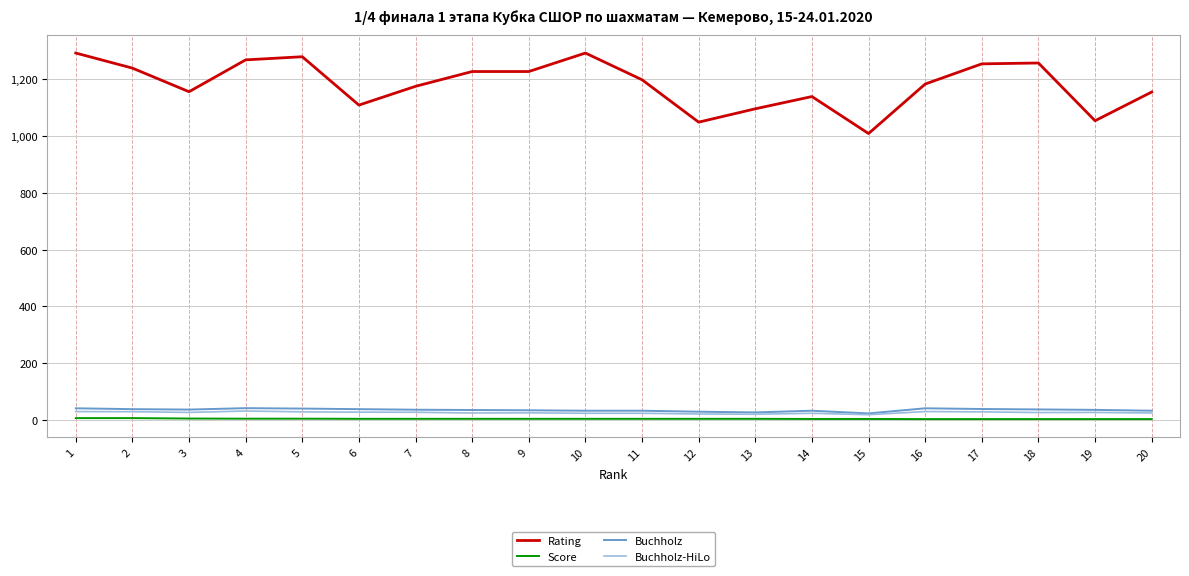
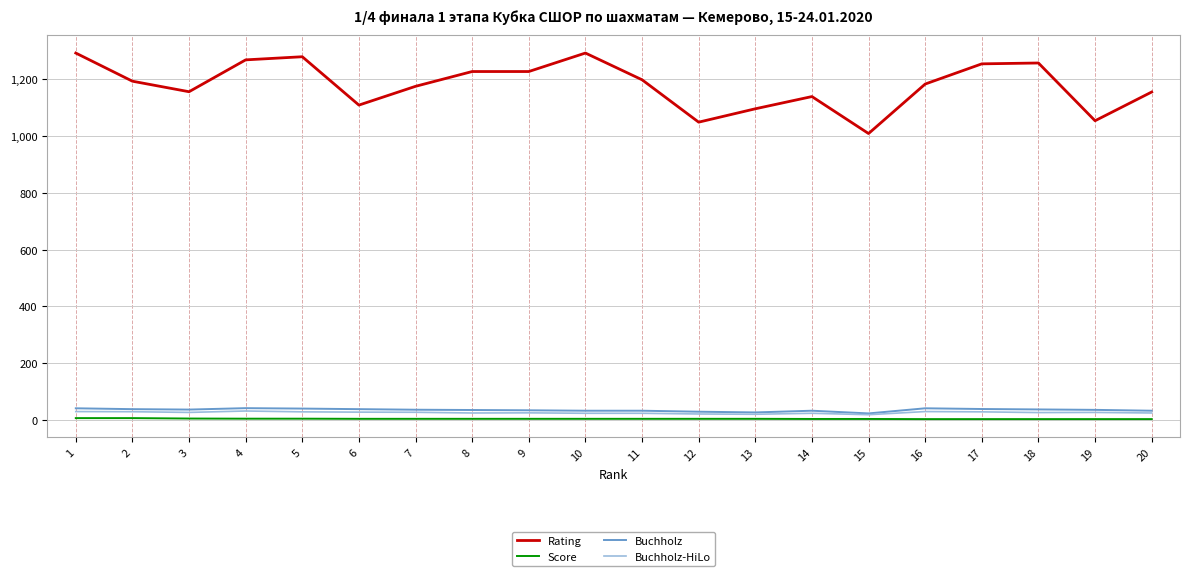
  {
    "Rating": {
      "1": "1,290",
-     "2": "1,240",
+     "2": "1,190",
      "3": "1,160",
      "4": "1,270",
      "5": "1,280",
      "6": "1,110",
      "7": "1,170",
      "8": "1,230",
      "9": "1,230",
      "10": "1,290",
      "11": "1,200",
      "12": "1,050",
      "13": "1,100",
      "14": "1,140",
      "15": "1,010",
      "16": "1,180",
      "17": "1,250",
      "18": "1,260",
      "19": "1,050",
      "20": "1,150"
    },
    "Score": {
      "1": "10",
      "2": "10",
      "3": "10",
      "4": "10",
      "5": "10",
      "6": "10",
      "7": "10",
      "8": "10",
      "9": "10",
      "10": "10",
      "11": "10",
      "12": "10",
      "13": "10",
      "14": "0",
      "15": "0",
      "16": "0",
      "17": "0",
      "18": "0",
      "19": "0",
      "20": "0"
    },
    "Buchholz": {
      "1": "40",
      "2": "40",
      "3": "40",
      "4": "40",
      "5": "40",
      "6": "40",
      "8": "40",
      "9": "40",
      "16": "40",
      "17": "40",
      "18": "40",
      "19": "40"
    },
    "Buchholz-HiLo": {
      "1": "30",
      "2": "30",
      "3": "30",
      "4": "30",
      "5": "30",
      "6": "30",
      "8": "30",
      "9": "30",
      "16": "30",
      "17": "30",
      "18": "30",
      "19": "30"
    }
  }
